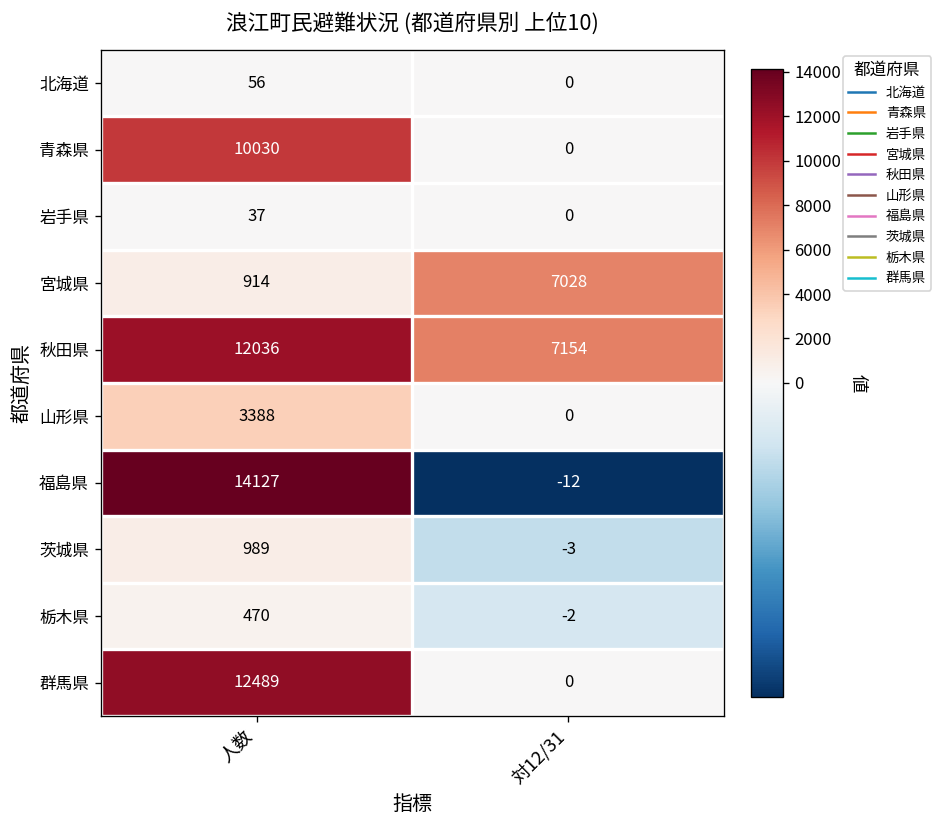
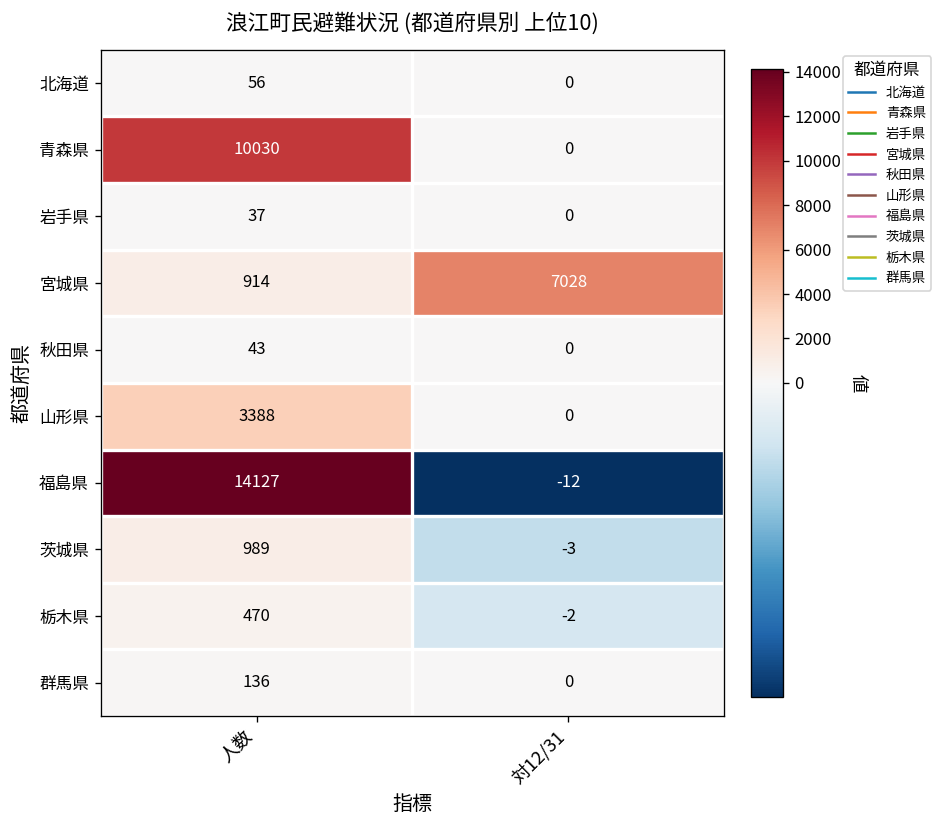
  {
    "北海道": {
      "人数": 56,
      "対12/31": 0
    },
    "青森県": {
      "人数": 10030,
      "対12/31": 0
    },
    "岩手県": {
      "人数": 37,
      "対12/31": 0
    },
    "宮城県": {
      "人数": 914,
      "対12/31": 7028
    },
    "秋田県": {
-     "人数": 12036,
-     "対12/31": 7154
+     "人数": 43,
+     "対12/31": 0
    },
    "山形県": {
      "人数": 3388,
      "対12/31": 0
    },
    "福島県": {
      "人数": 14127,
      "対12/31": -12
    },
    "茨城県": {
      "人数": 989,
      "対12/31": -3
    },
    "栃木県": {
      "人数": 470,
      "対12/31": -2
    },
    "群馬県": {
-     "人数": 12489,
+     "人数": 136,
      "対12/31": 0
    }
  }
